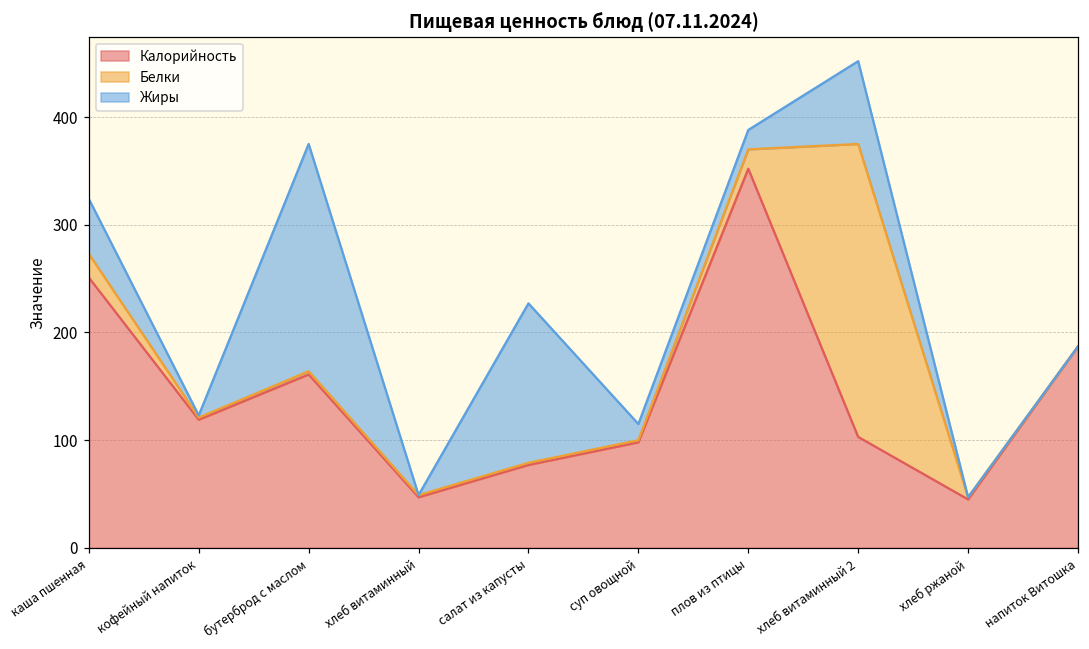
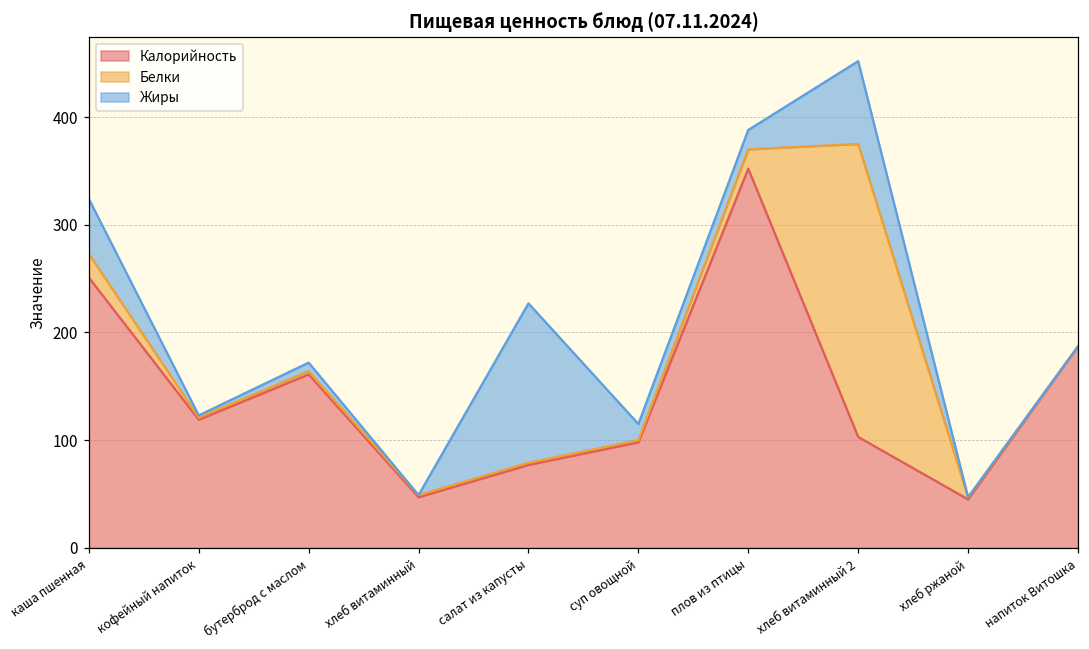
  {
    "Калорийность": {
      "каша пшенная": 250,
      "бутерброд с маслом": 160,
      "плов из птицы": 350,
      "хлеб витаминный 2": 100
    },
    "Белки": {
      "каша пшенная": 20,
      "бутерброд с маслом": 0,
      "плов из птицы": 20,
      "хлеб витаминный 2": 270
    },
    "Жиры": {
      "каша пшенная": 50,
-     "бутерброд с маслом": 210,
+     "бутерброд с маслом": 10,
      "салат из капусты": 150,
      "суп овощной": 20,
      "плов из птицы": 20,
      "хлеб витаминный 2": 80
    }
  }
